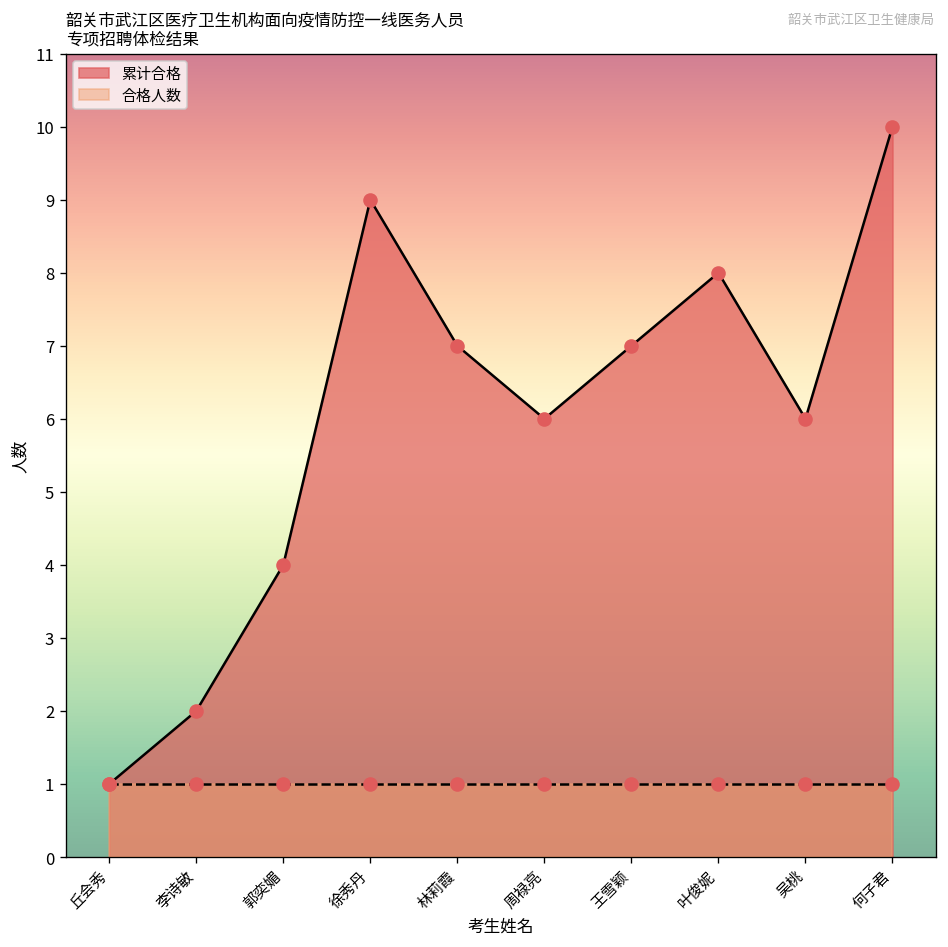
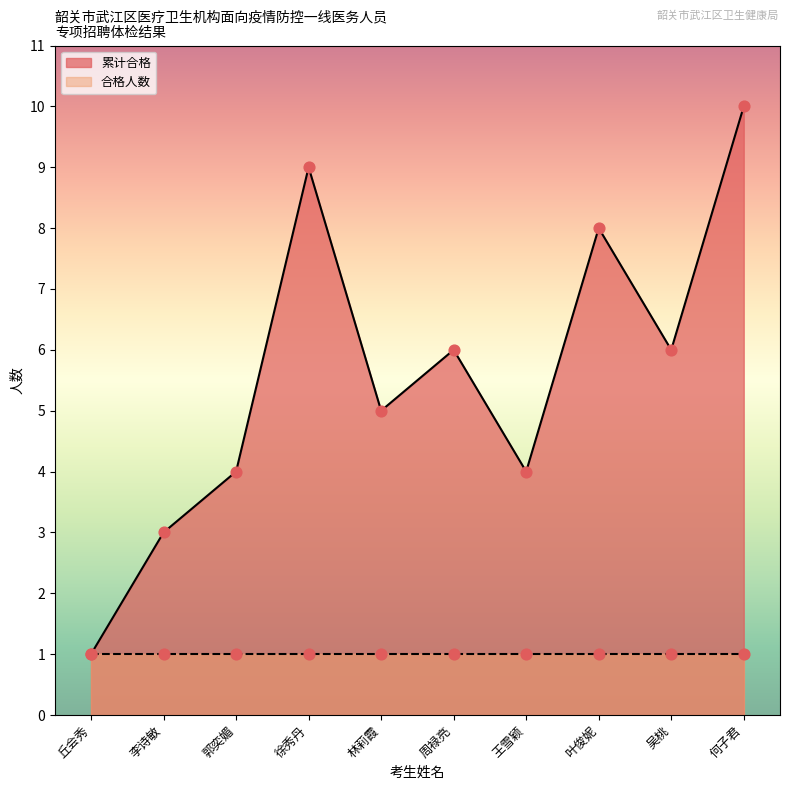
  {
    "累计合格": {
-     "李诗敏": 2,
+     "李诗敏": 3,
      "郭奕媚": 4,
      "徐秀丹": 9,
-     "林莉霞": 7,
+     "林莉霞": 5,
      "周禄亮": 6,
-     "王雪颖": 7,
+     "王雪颖": 4,
      "叶俊妮": 8,
      "吴桃": 6,
      "何子君": 10
    },
    "合格人数": {
      "李诗敏": 1,
      "郭奕媚": 1,
      "徐秀丹": 1,
      "林莉霞": 1,
      "周禄亮": 1,
      "王雪颖": 1,
      "叶俊妮": 1,
      "吴桃": 1,
      "何子君": 1
    }
  }
